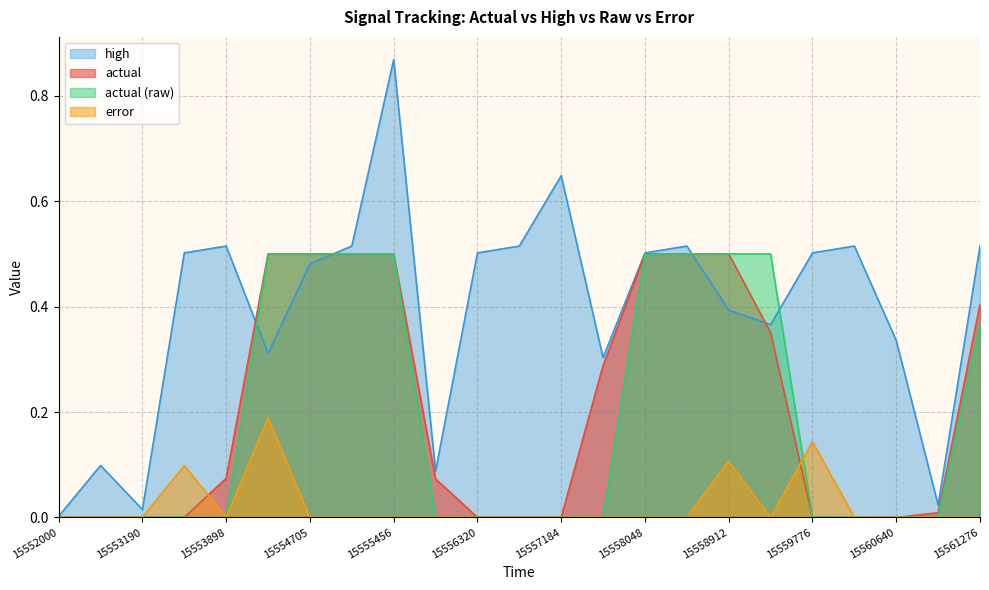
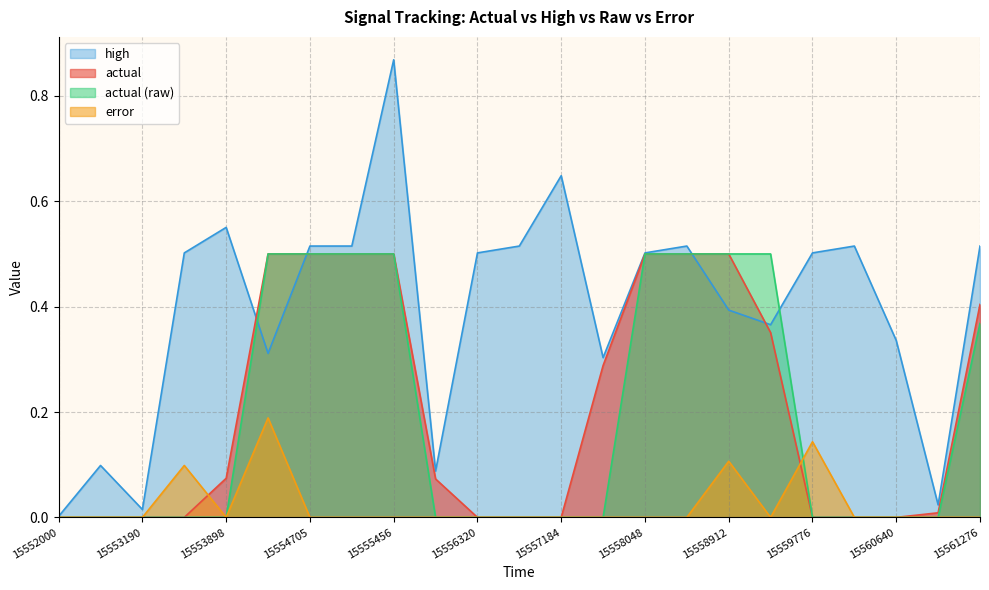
  {
    "high": {
      "15553190": 0.02,
-     "15553898": 0.52,
-     "15554705": 0.48,
+     "15553898": 0.55,
+     "15554705": 0.52,
      "15555456": 0.87,
      "15556320": 0.50,
      "15557184": 0.65,
      "15558912": 0.39,
      "15559776": 0.50,
      "15560640": 0.34,
      "15561276": 0.52
    },
    "actual": {
      "15553898": 0.07,
      "15561276": 0.40
    },
    "actual (raw)": {
      "15561276": 0.37
    },
    "error": {
      "15554705": 0.00,
      "15555456": 0.00,
      "15558048": 0.00,
      "15558912": 0.11,
      "15559776": 0.14,
      "15561276": 0.00
    }
  }
